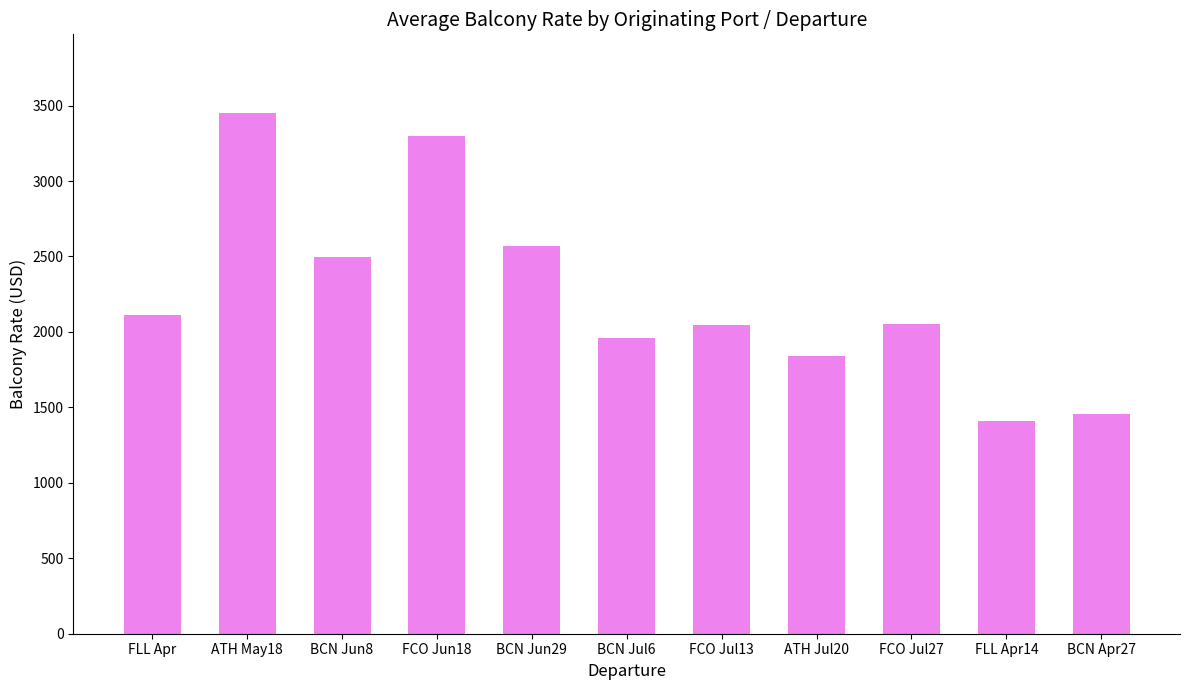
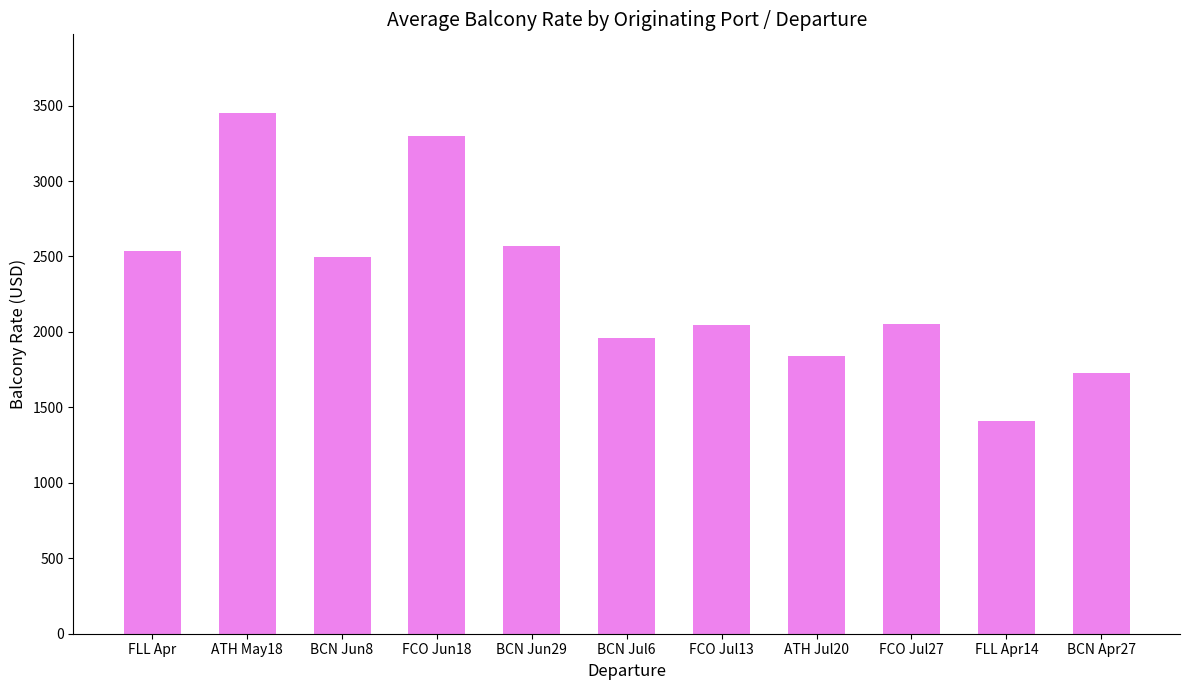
  {
-   "FLL Apr": 2120,
+   "FLL Apr": 2530,
    "ATH May18": 3450,
    "BCN Jun8": 2500,
    "FCO Jun18": 3300,
    "BCN Jun29": 2570,
    "BCN Jul6": 1960,
    "FCO Jul13": 2050,
    "ATH Jul20": 1840,
    "FCO Jul27": 2050,
    "FLL Apr14": 1410,
-   "BCN Apr27": 1450
+   "BCN Apr27": 1730
  }
